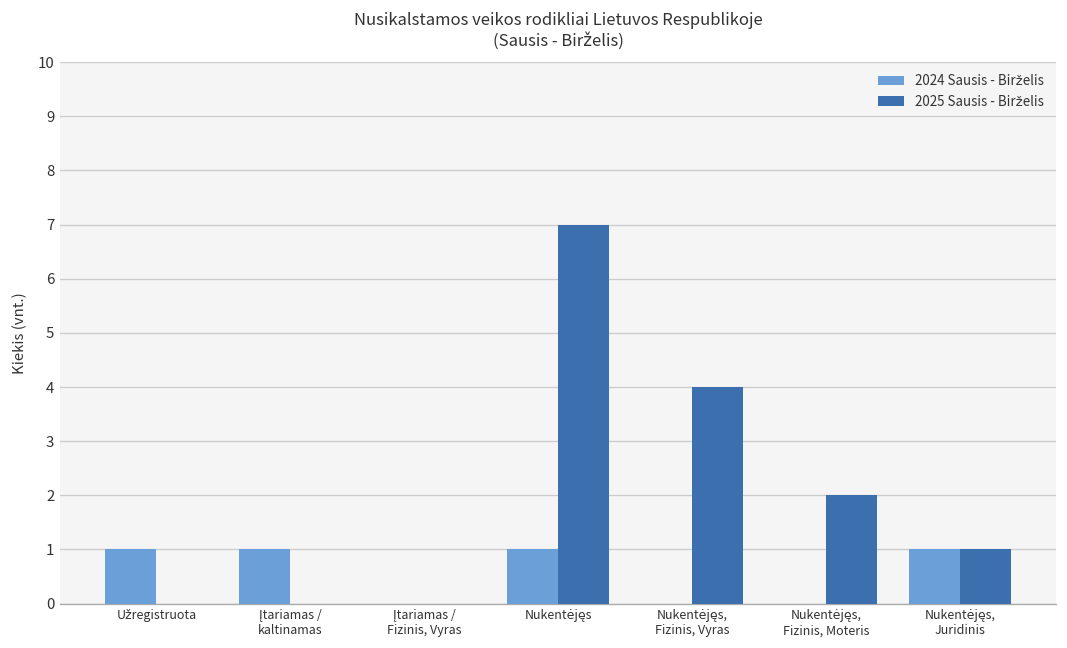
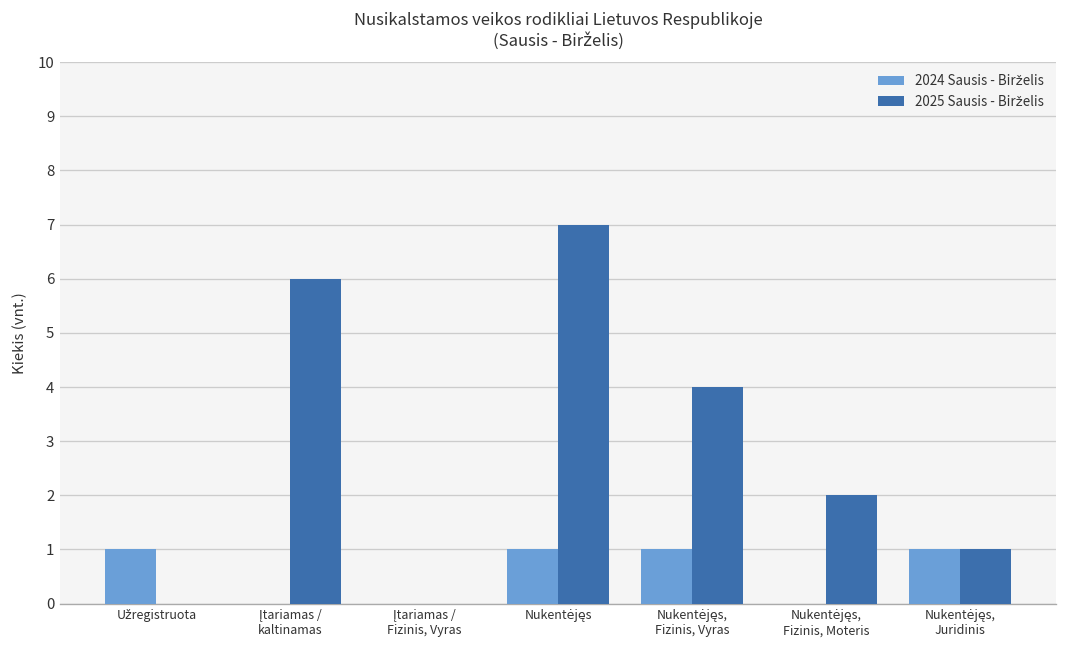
  {
    "2024 Sausis - Birželis": {
      "Užregistruota": 1,
-     "Įtariamas / kaltinamas": 1,
+     "Įtariamas / kaltinamas": 0,
      "Įtariamas / Fizinis, Vyras": 0,
      "Nukentėjęs": 1,
-     "Nukentėjęs, Fizinis, Vyras": 0,
+     "Nukentėjęs, Fizinis, Vyras": 1,
      "Nukentėjęs, Fizinis, Moteris": 0,
      "Nukentėjęs, Juridinis": 1
    },
    "2025 Sausis - Birželis": {
      "Užregistruota": 0,
-     "Įtariamas / kaltinamas": 0,
+     "Įtariamas / kaltinamas": 6,
      "Įtariamas / Fizinis, Vyras": 0,
      "Nukentėjęs": 7,
      "Nukentėjęs, Fizinis, Vyras": 4,
      "Nukentėjęs, Fizinis, Moteris": 2,
      "Nukentėjęs, Juridinis": 1
    }
  }
